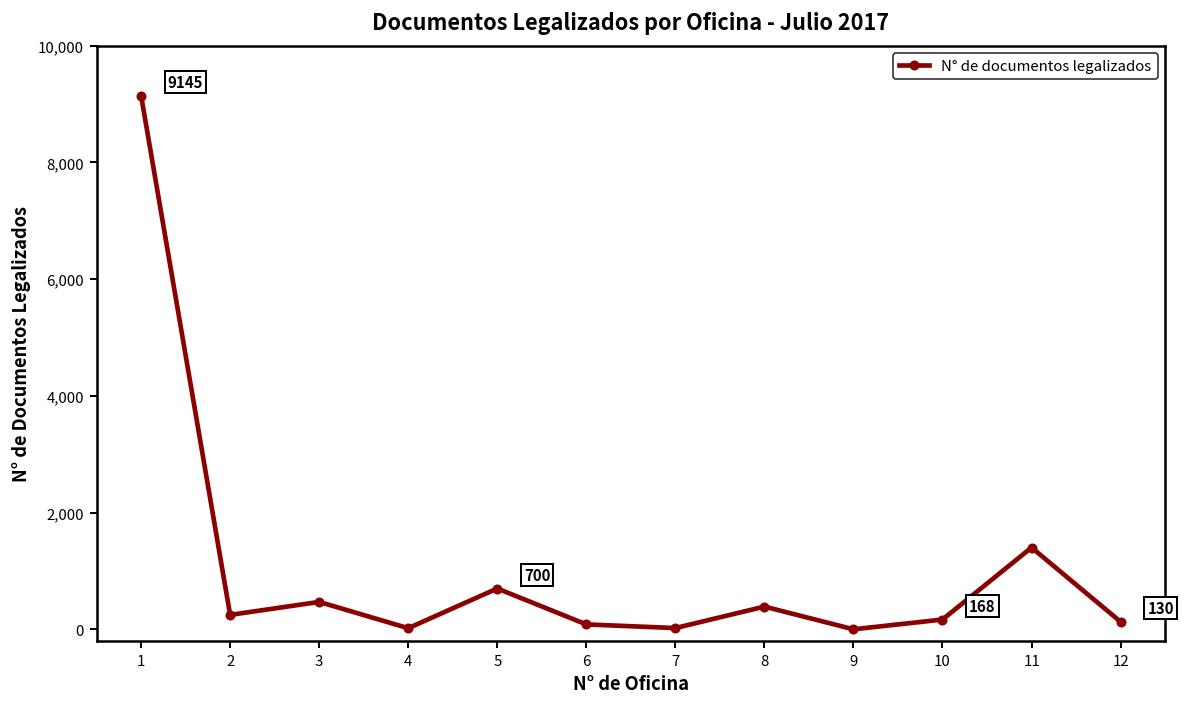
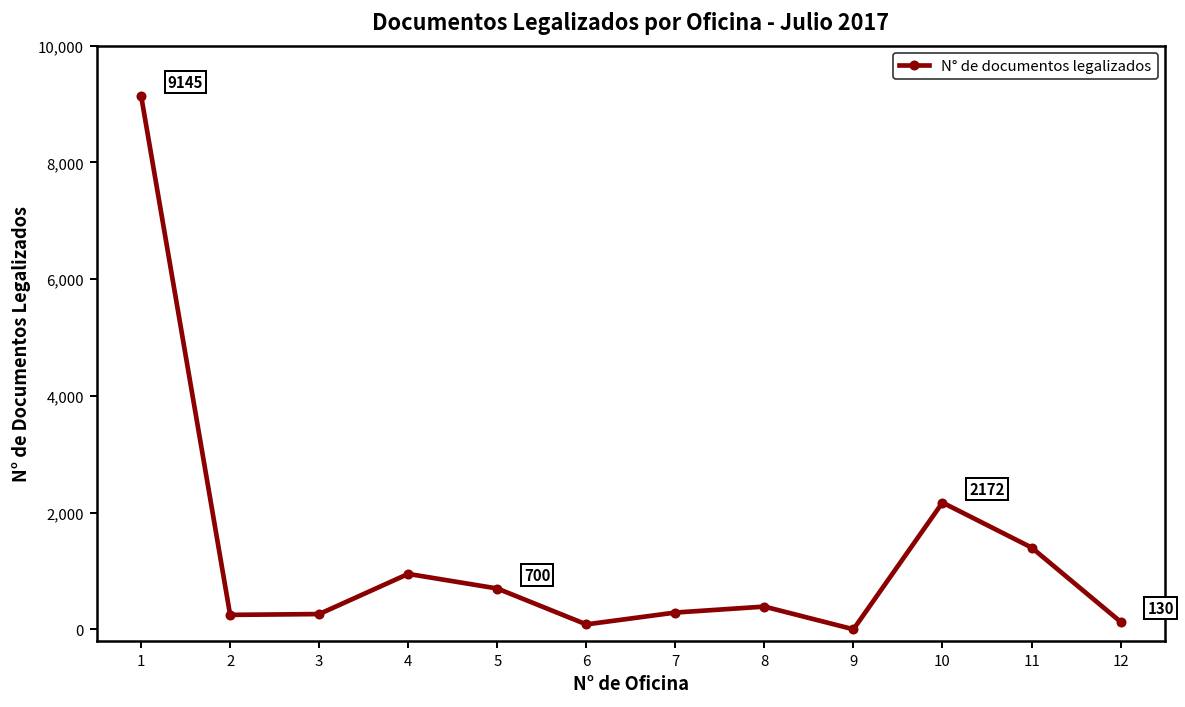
  {
-   "3": "500",
-   "4": "0",
-   "7": "0",
-   "10": "168"
+   "3": "300",
+   "4": "1,000",
+   "7": "300",
+   "10": "2172"
  }
